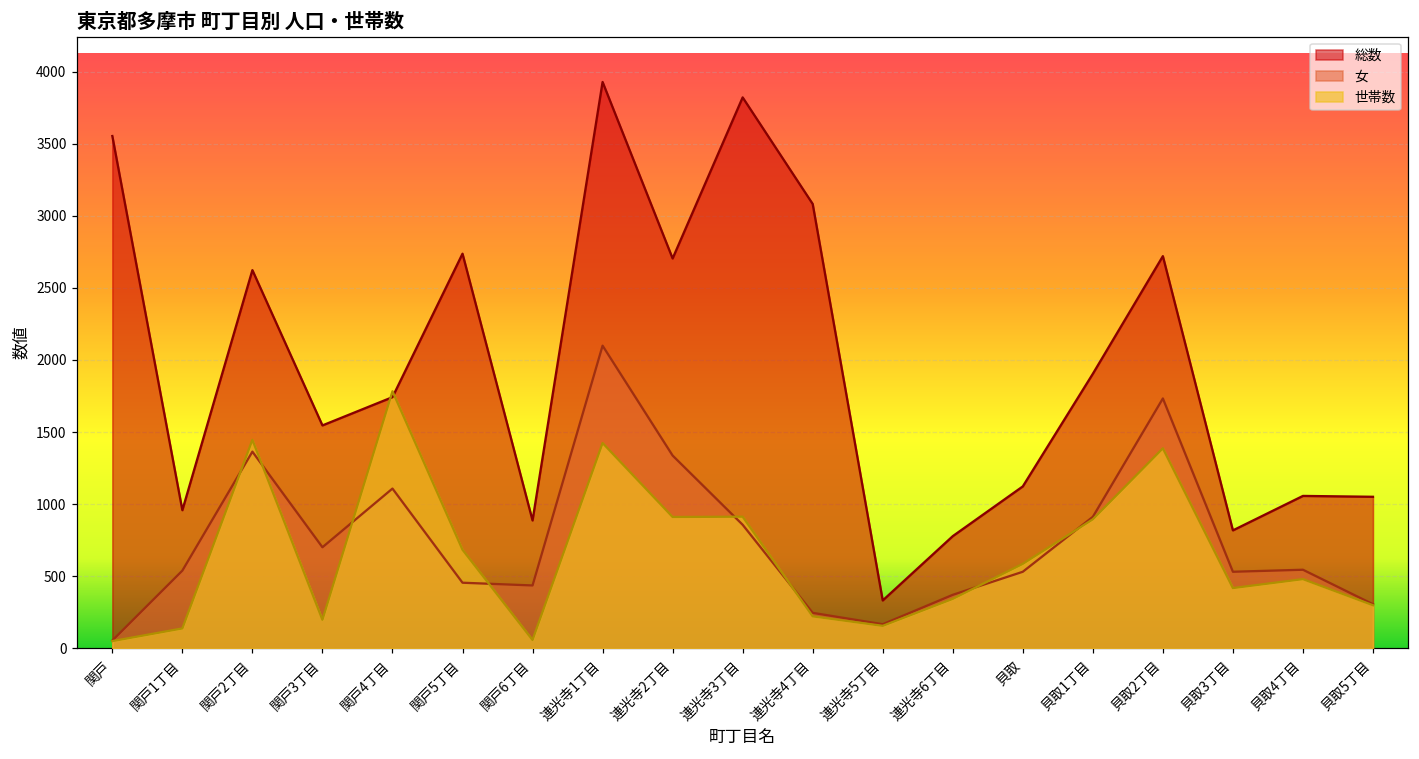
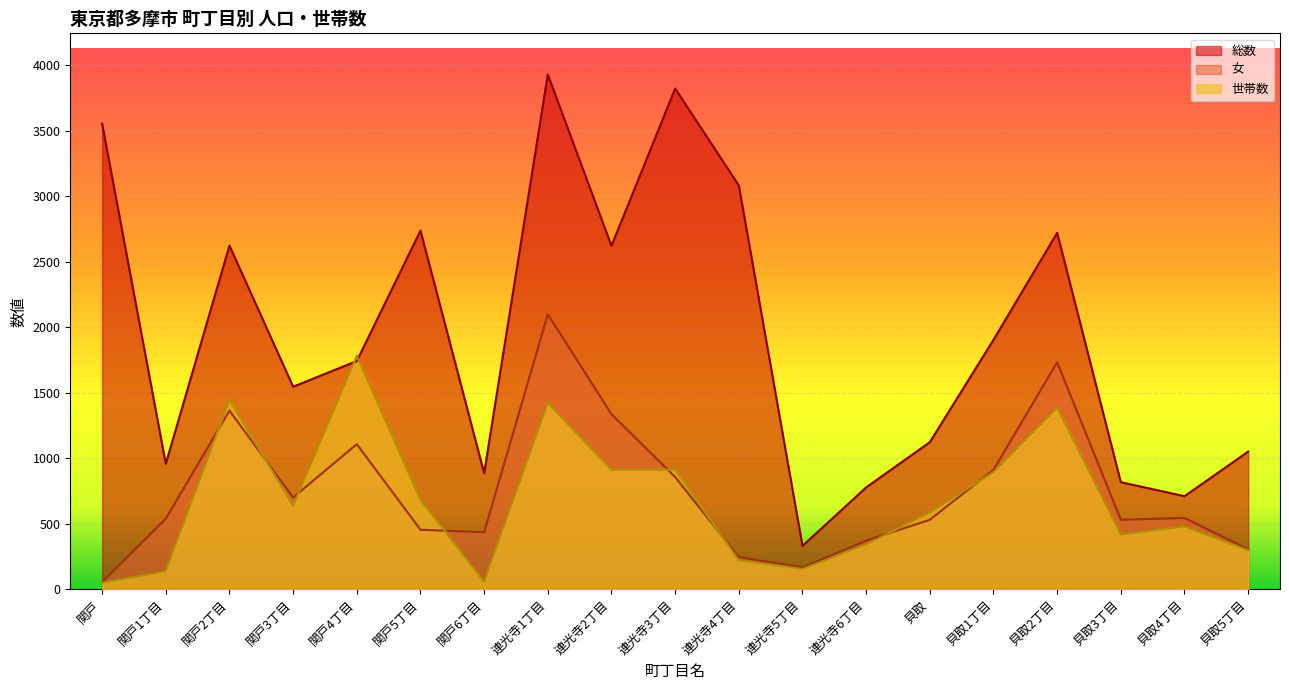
  {
    "総数": {
      "関戸": 3550,
      "関戸1丁目": 960,
      "関戸2丁目": 2620,
      "関戸3丁目": 1550,
      "関戸4丁目": 1740,
      "関戸5丁目": 2740,
      "関戸6丁目": 890,
      "連光寺1丁目": 3930,
-     "連光寺2丁目": 2700,
+     "連光寺2丁目": 2620,
      "連光寺3丁目": 3820,
      "連光寺4丁目": 3080,
      "連光寺5丁目": 330,
      "連光寺6丁目": 780,
      "貝取": 1120,
      "貝取1丁目": 1900,
      "貝取2丁目": 2720,
      "貝取3丁目": 820,
-     "貝取4丁目": 1060,
+     "貝取4丁目": 710,
      "貝取5丁目": 1050
    },
    "女": {
      "関戸1丁目": 540,
      "関戸2丁目": 1360,
      "関戸3丁目": 700,
      "関戸4丁目": 1110,
      "関戸5丁目": 460,
      "関戸6丁目": 440,
      "連光寺1丁目": 2100,
      "連光寺2丁目": 1340,
      "連光寺3丁目": 860,
      "連光寺4丁目": 250,
      "連光寺6丁目": 370,
      "貝取": 530,
      "貝取2丁目": 1730,
      "貝取3丁目": 530,
      "貝取4丁目": 550
    },
    "世帯数": {
      "関戸1丁目": 140,
      "関戸2丁目": 1450,
-     "関戸3丁目": 200,
+     "関戸3丁目": 640,
      "関戸4丁目": 1780,
      "関戸5丁目": 680,
      "関戸6丁目": 60,
      "連光寺1丁目": 1420,
      "連光寺2丁目": 910,
      "連光寺3丁目": 910,
      "連光寺4丁目": 220,
      "連光寺6丁目": 340,
      "貝取": 590,
      "貝取2丁目": 1390,
      "貝取3丁目": 420,
      "貝取4丁目": 480
    }
  }
